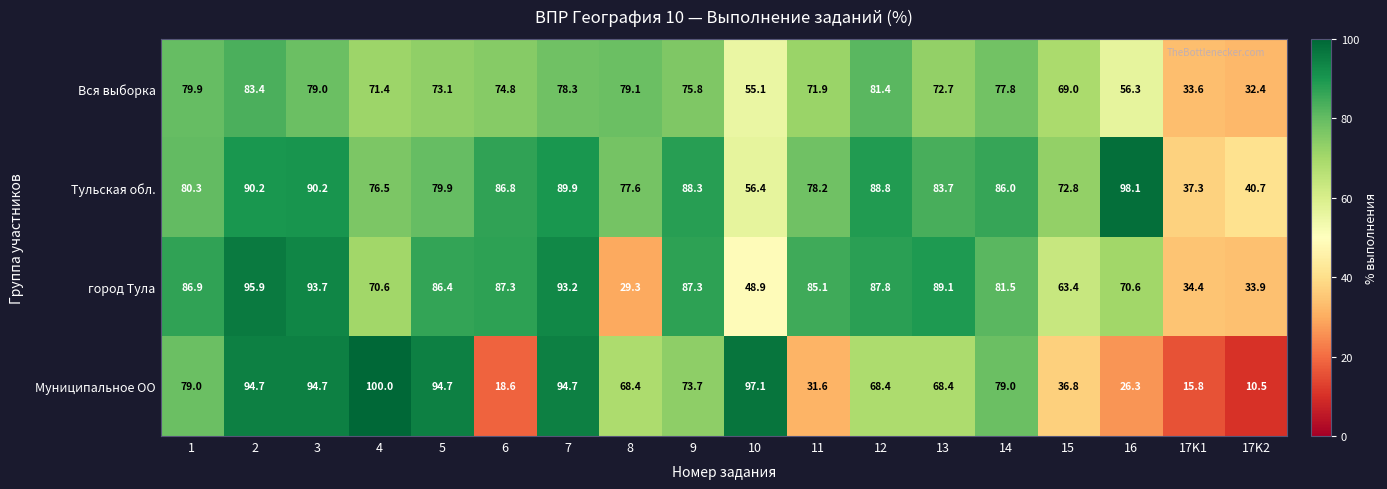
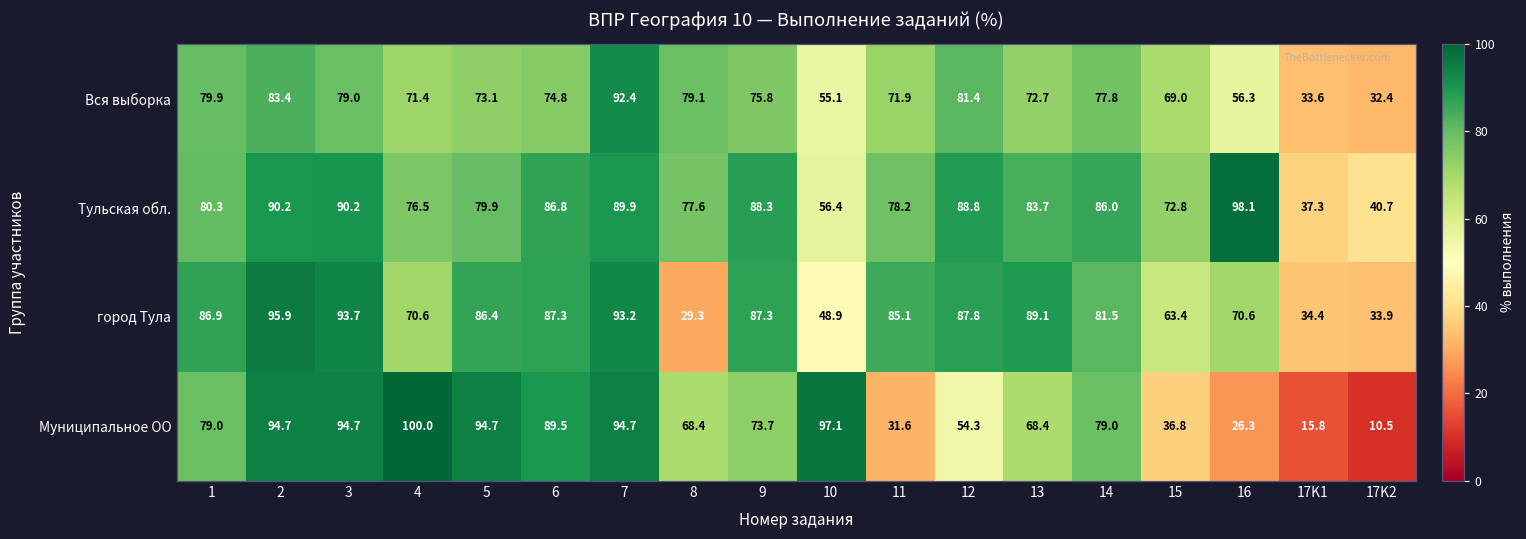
  {
    "Вся выборка": {
      "1": 79.9,
      "2": 83.4,
      "3": 79.0,
      "4": 71.4,
      "5": 73.1,
      "6": 74.8,
-     "7": 78.3,
+     "7": 92.4,
      "8": 79.1,
      "9": 75.8,
      "10": 55.1,
      "11": 71.9,
      "12": 81.4,
      "13": 72.7,
      "14": 77.8,
      "15": 69.0,
      "16": 56.3,
      "17K2": 32.4
    },
    "Тульская обл.": {
      "1": 80.3,
      "2": 90.2,
      "3": 90.2,
      "4": 76.5,
      "5": 79.9,
      "6": 86.8,
      "7": 89.9,
      "8": 77.6,
      "9": 88.3,
      "10": 56.4,
      "11": 78.2,
      "12": 88.8,
      "13": 83.7,
      "14": 86.0,
      "15": 72.8,
      "16": 98.1,
      "17K1": 37.3,
      "17K2": 40.7
    },
    "город Тула": {
      "1": 86.9,
      "2": 95.9,
      "3": 93.7,
      "4": 70.6,
      "5": 86.4,
      "6": 87.3,
      "7": 93.2,
      "8": 29.3,
      "9": 87.3,
      "10": 48.9,
      "11": 85.1,
      "12": 87.8,
      "13": 89.1,
      "14": 81.5,
      "15": 63.4,
      "16": 70.6,
      "17K1": 34.4,
      "17K2": 33.9
    },
    "Муниципальное ОО": {
      "1": 79.0,
      "2": 94.7,
      "3": 94.7,
      "4": 100.0,
      "5": 94.7,
-     "6": 18.6,
+     "6": 89.5,
      "7": 94.7,
      "8": 68.4,
      "9": 73.7,
      "10": 97.1,
      "11": 31.6,
-     "12": 68.4,
+     "12": 54.3,
      "13": 68.4,
      "14": 79.0,
      "15": 36.8,
      "16": 26.3,
      "17K1": 15.8,
      "17K2": 10.5
    }
  }
